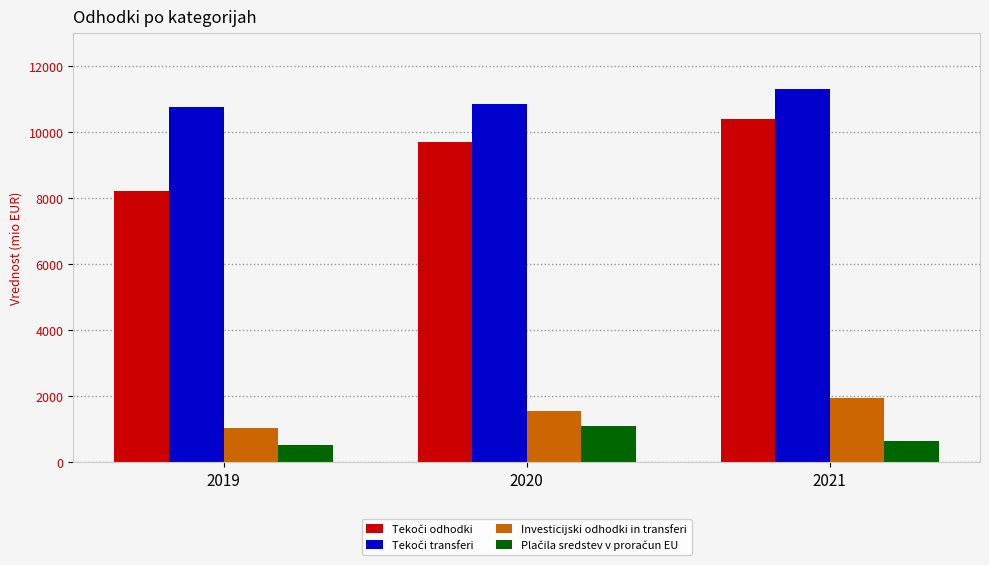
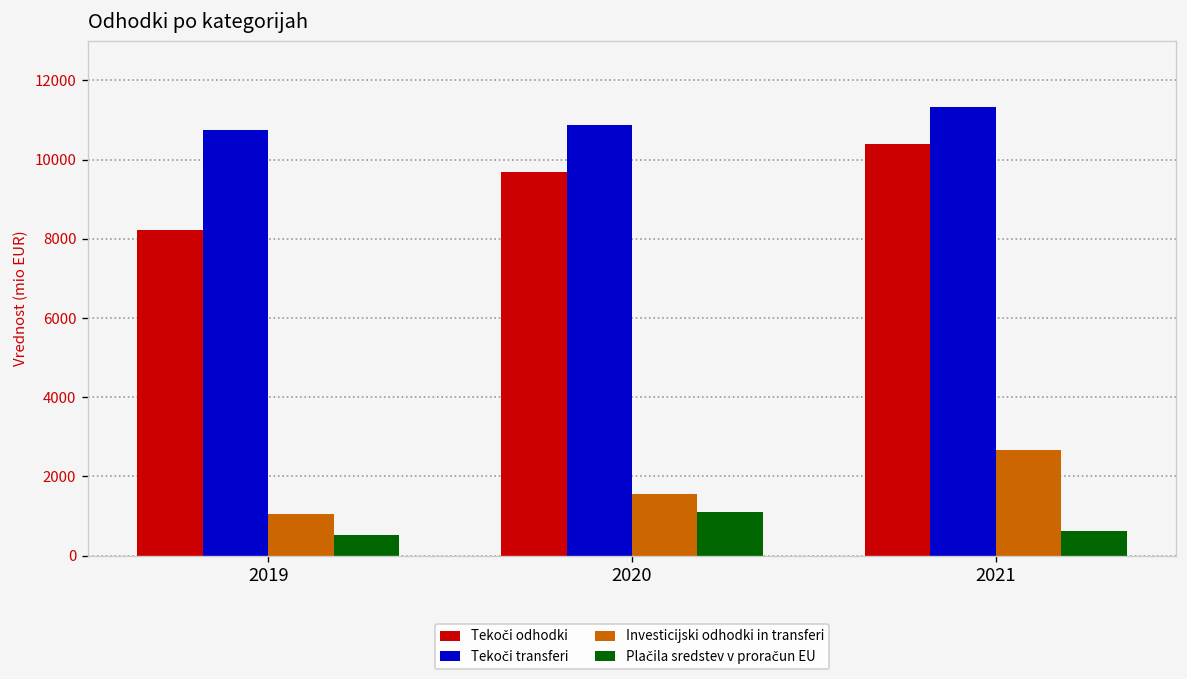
  {
    "Tekoči odhodki": {
      "2019": 8200,
      "2020": 9700,
      "2021": 10400
    },
    "Tekoči transferi": {
      "2019": 10800,
      "2020": 10900,
      "2021": 11300
    },
    "Investicijski odhodki in transferi": {
      "2019": 1000,
      "2020": 1500,
-     "2021": 2000
+     "2021": 2700
    },
    "Plačila sredstev v proračun EU": {
      "2019": 500,
      "2020": 1100,
      "2021": 600
    }
  }
